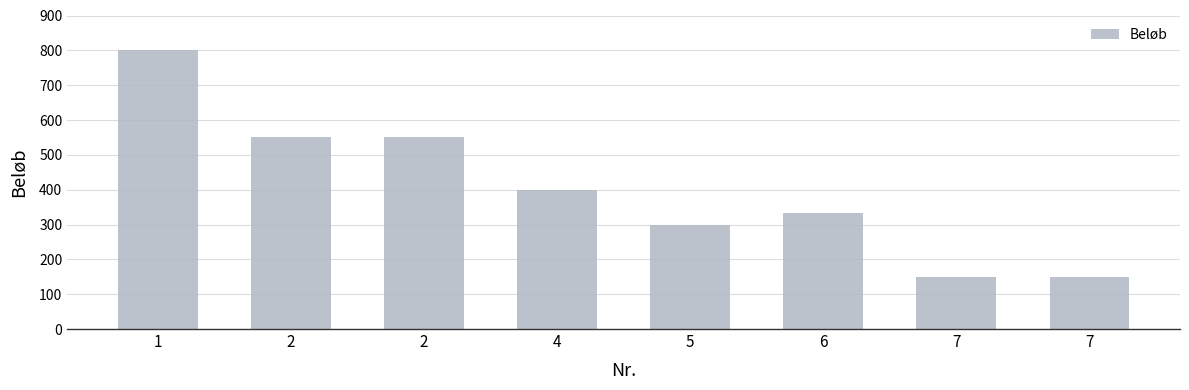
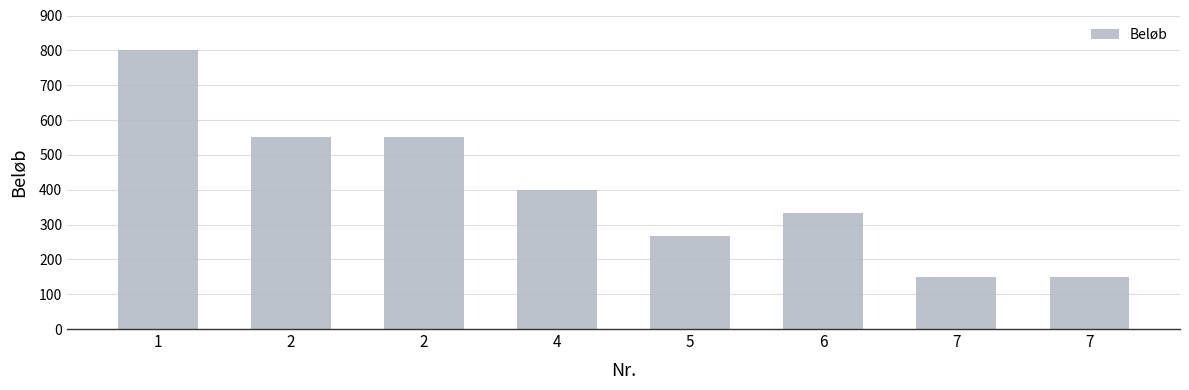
  {
    "1": 800,
    "4": 400,
-   "5": 300,
+   "5": 270,
    "6": 330
  }
